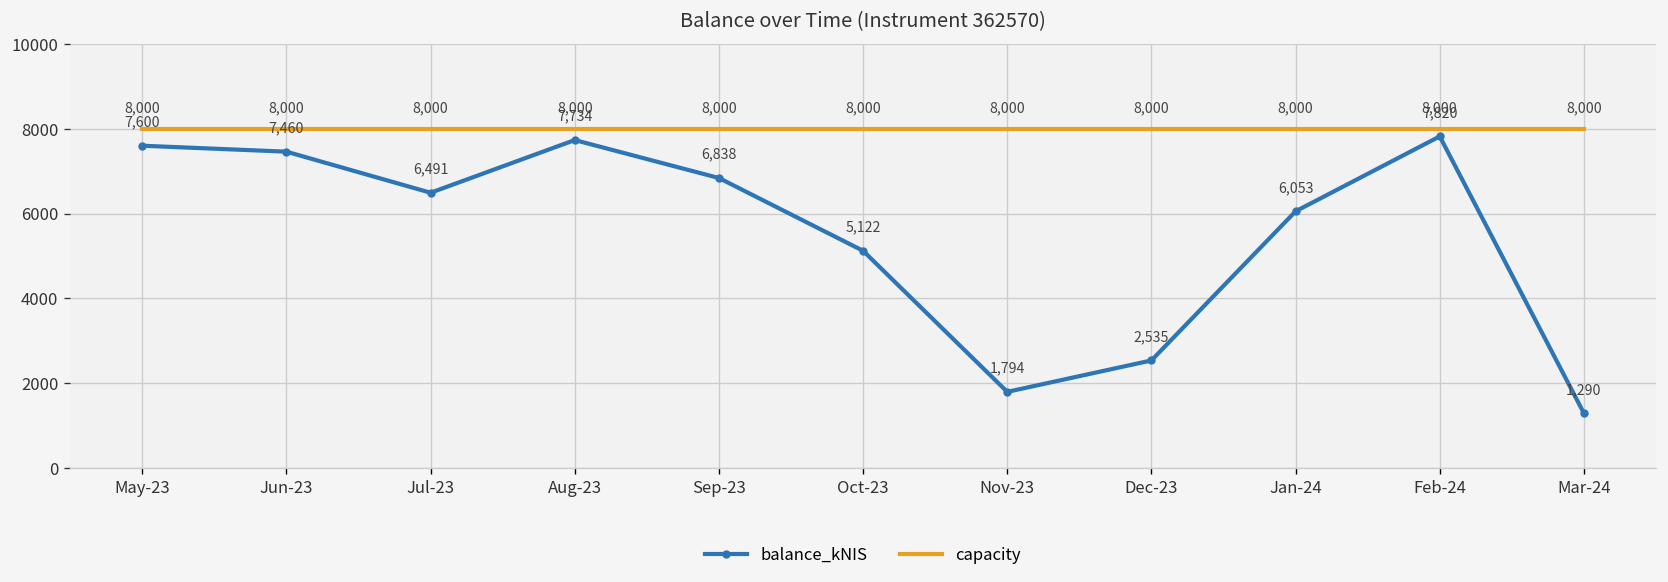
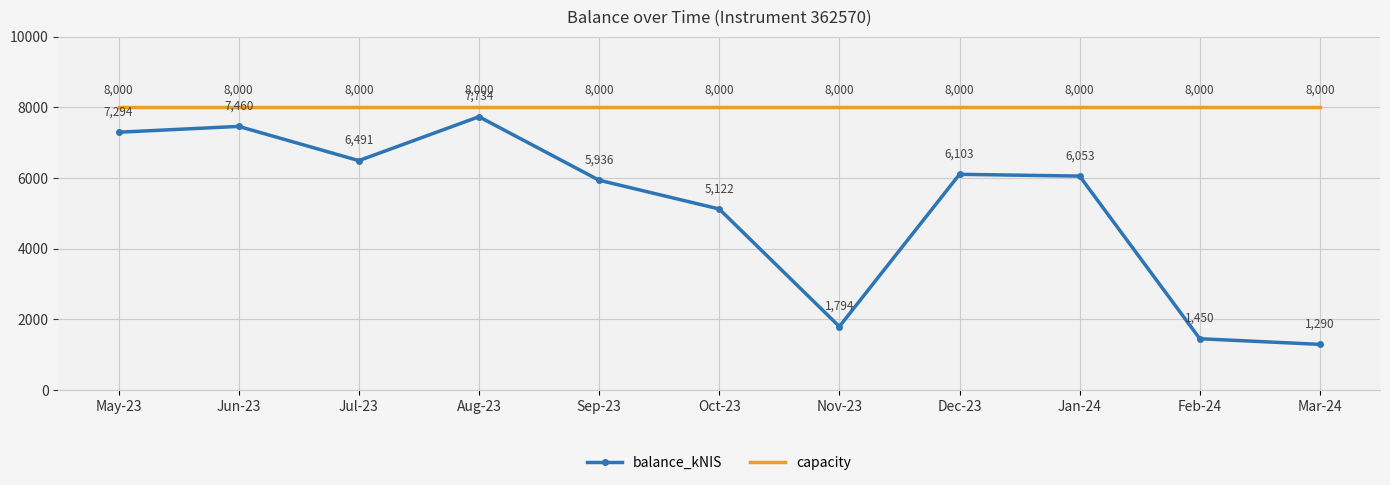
  {
    "balance_kNIS": {
-     "May-23": "7,600",
+     "May-23": "7,294",
      "Jul-23": "6,491",
-     "Sep-23": "6,838",
+     "Sep-23": "5,936",
      "Oct-23": "5,122",
      "Nov-23": "1,794",
-     "Dec-23": "2,535",
+     "Dec-23": "6,103",
      "Jan-24": "6,053",
-     "Feb-24": "7,820",
+     "Feb-24": "1,450",
      "Mar-24": "1,290"
    },
    "capacity": {
      "May-23": "8,000",
      "Jun-23": "8,000",
      "Jul-23": "8,000",
      "Sep-23": "8,000",
      "Oct-23": "8,000",
      "Nov-23": "8,000",
      "Dec-23": "8,000",
      "Jan-24": "8,000",
      "Feb-24": "8,000",
      "Mar-24": "8,000"
    }
  }
